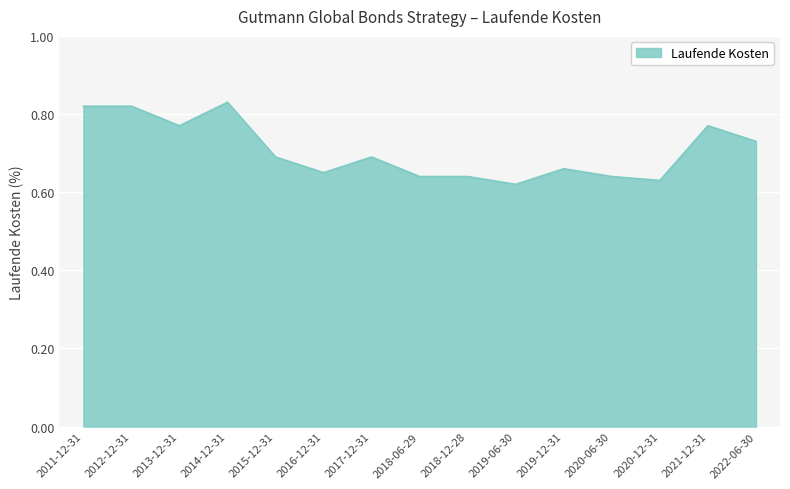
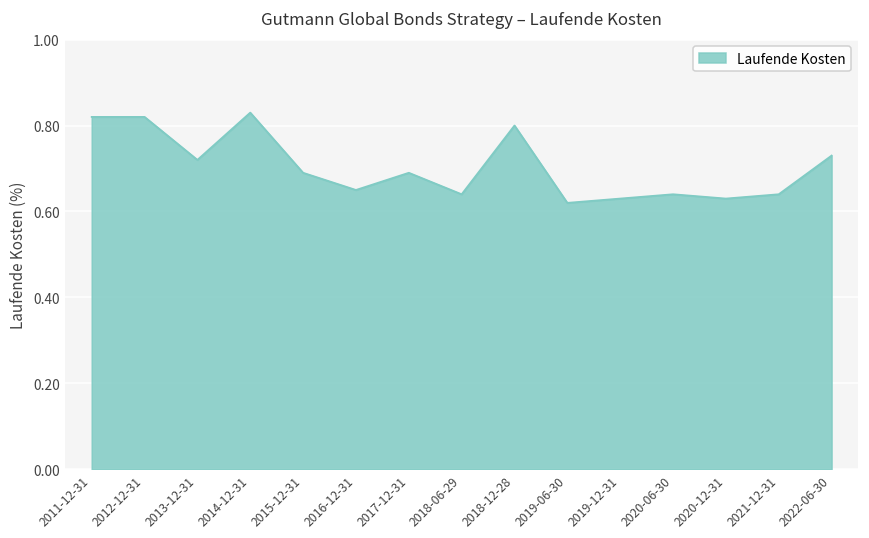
  {
    "2011-12-31": 0.82,
    "2012-12-31": 0.82,
-   "2013-12-31": 0.77,
+   "2013-12-31": 0.72,
    "2014-12-31": 0.83,
    "2015-12-31": 0.69,
    "2016-12-31": 0.65,
    "2017-12-31": 0.69,
    "2018-06-29": 0.64,
-   "2018-12-28": 0.64,
+   "2018-12-28": 0.80,
    "2019-06-30": 0.62,
-   "2019-12-31": 0.66,
+   "2019-12-31": 0.63,
    "2020-06-30": 0.64,
    "2020-12-31": 0.63,
-   "2021-12-31": 0.77,
+   "2021-12-31": 0.64,
    "2022-06-30": 0.73
  }
